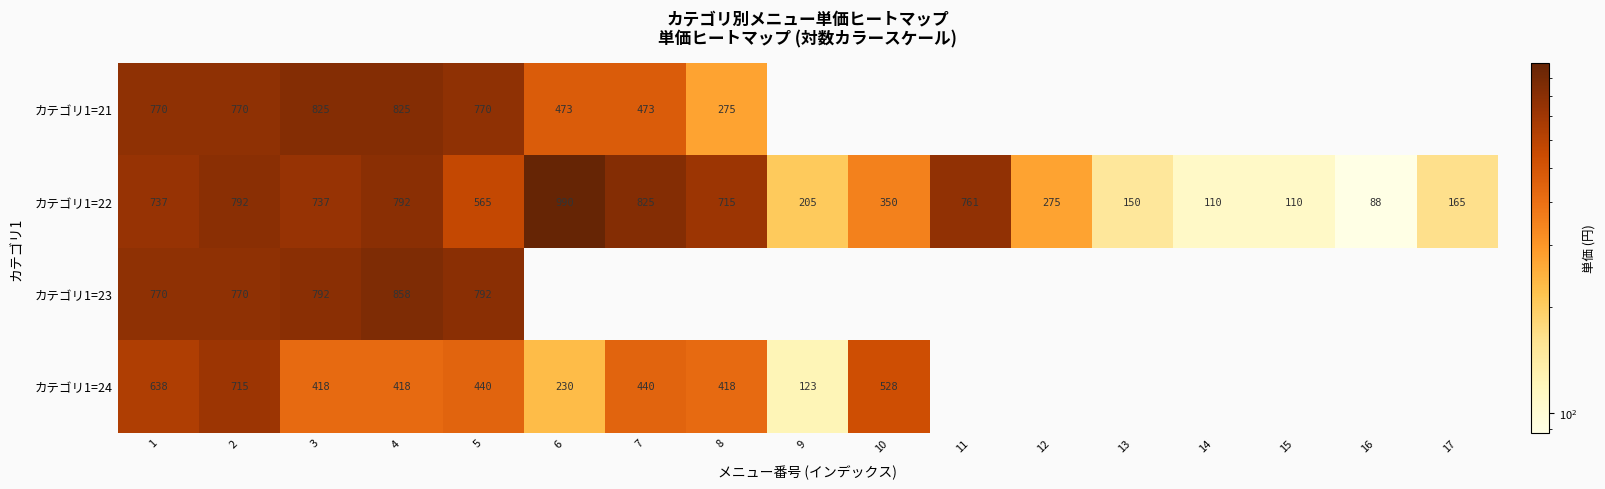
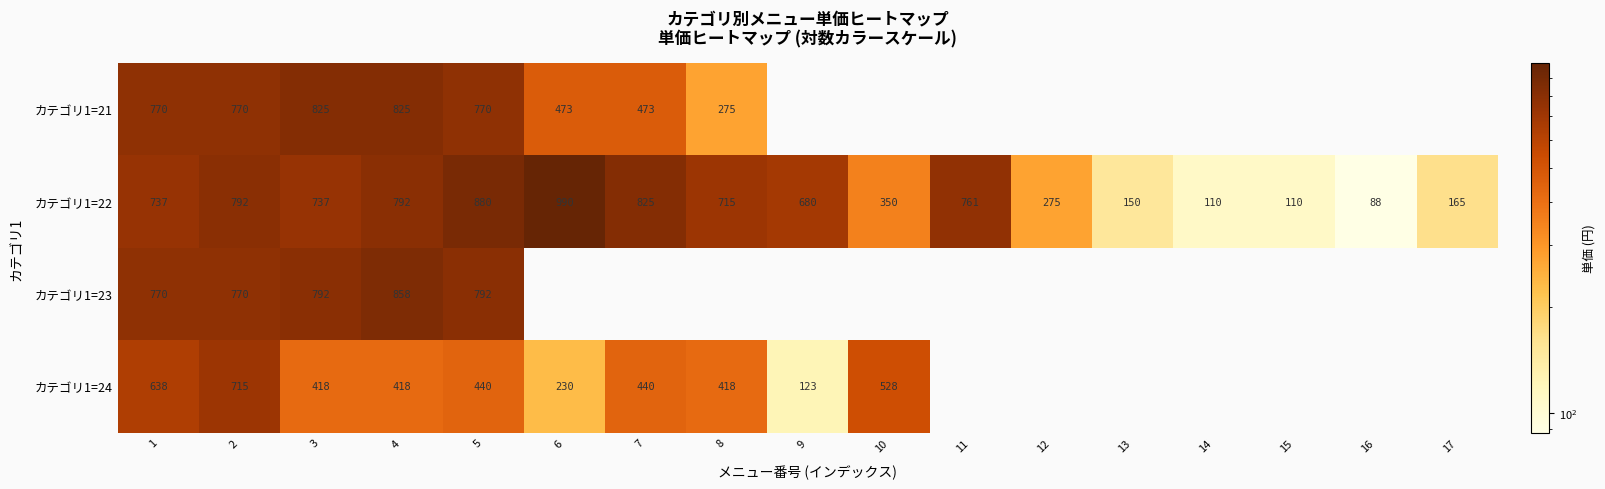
  {
    "カテゴリ1=21": {
      "1": 770,
      "2": 770,
      "3": 825,
      "4": 825,
      "5": 770,
      "6": 473,
      "7": 473,
      "8": 275
    },
    "カテゴリ1=22": {
      "1": 737,
      "2": 792,
      "3": 737,
      "4": 792,
-     "5": 565,
+     "5": 880,
      "6": 990,
      "7": 825,
      "8": 715,
-     "9": 205,
+     "9": 680,
      "10": 350,
      "11": 761,
      "12": 275,
      "13": 150,
      "14": 110,
      "15": 110,
      "16": 88,
      "17": 165
    },
    "カテゴリ1=23": {
      "1": 770,
      "2": 770,
      "3": 792,
      "4": 858,
      "5": 792
    },
    "カテゴリ1=24": {
      "1": 638,
      "2": 715,
      "3": 418,
      "4": 418,
      "5": 440,
      "6": 230,
      "7": 440,
      "8": 418,
      "9": 123,
      "10": 528
    }
  }
